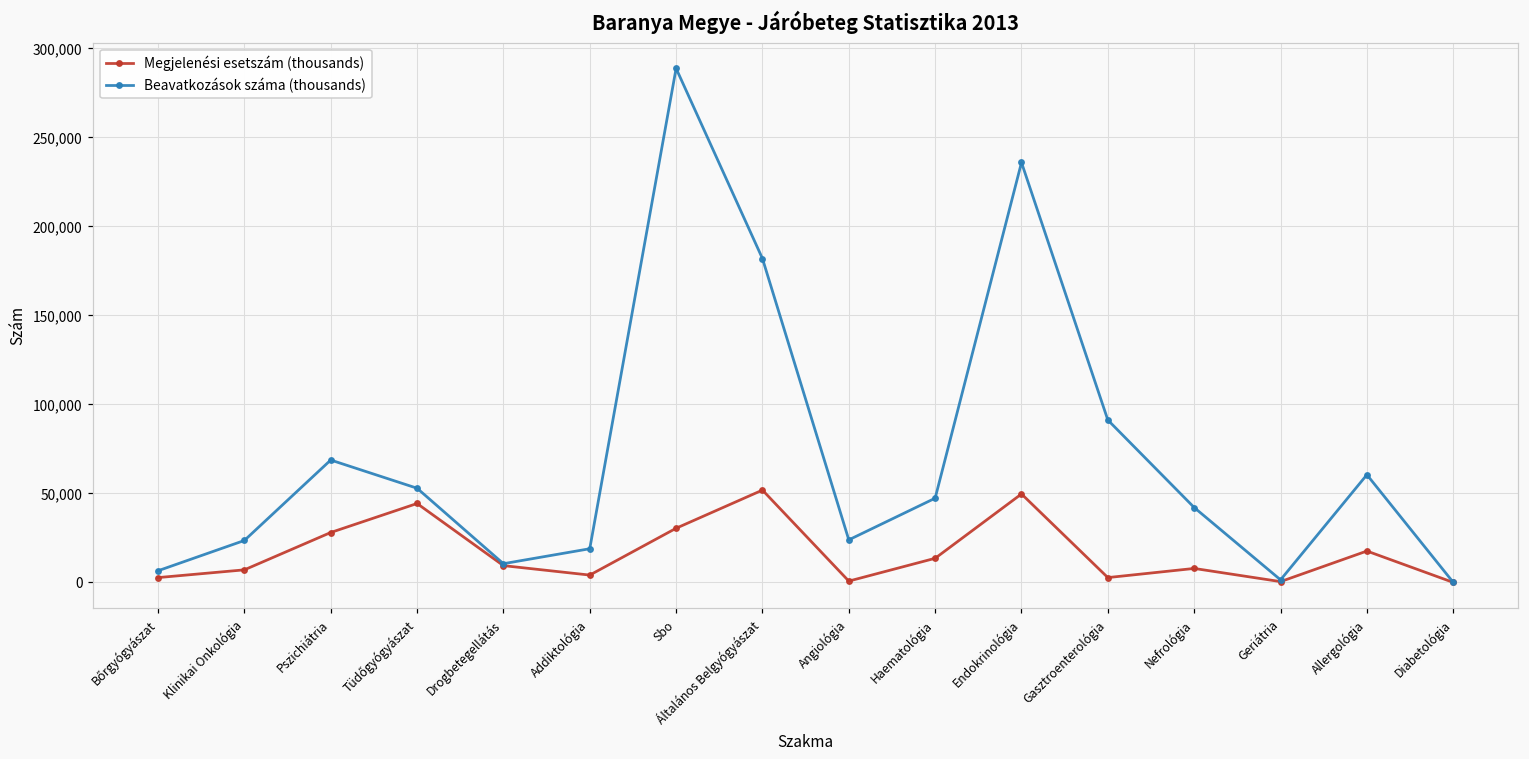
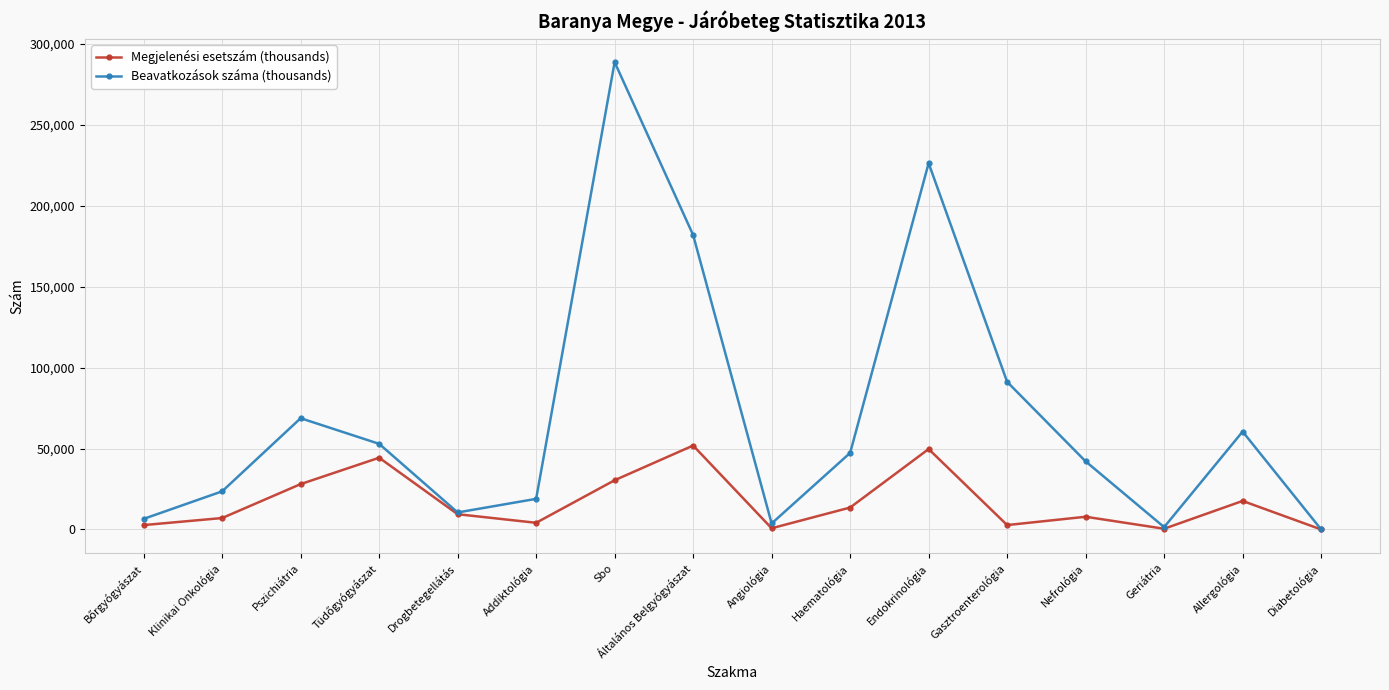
  {
    "Megjelenési esetszám (thousands)": {
      "Bőrgyógyászat": "3,000",
      "Klinikai Onkológia": "7,000",
      "Pszichiátria": "28,000",
      "Tüdőgyógyászat": "44,000",
      "Addiktológia": "4,000",
      "Sbo": "30,000",
      "Általános Belgyógyászat": "52,000",
      "Angiológia": "1,000",
      "Haematológia": "14,000",
      "Endokrinológia": "50,000",
      "Gasztroenterológia": "3,000",
      "Nefrológia": "8,000",
      "Allergológia": "18,000"
    },
    "Beavatkozások száma (thousands)": {
      "Bőrgyógyászat": "7,000",
      "Klinikai Onkológia": "24,000",
      "Pszichiátria": "69,000",
      "Tüdőgyógyászat": "53,000",
      "Addiktológia": "19,000",
      "Sbo": "289,000",
      "Általános Belgyógyászat": "182,000",
-     "Angiológia": "24,000",
+     "Angiológia": "4,000",
      "Haematológia": "47,000",
-     "Endokrinológia": "236,000",
+     "Endokrinológia": "226,000",
      "Gasztroenterológia": "91,000",
      "Nefrológia": "42,000",
      "Allergológia": "61,000"
    }
  }
